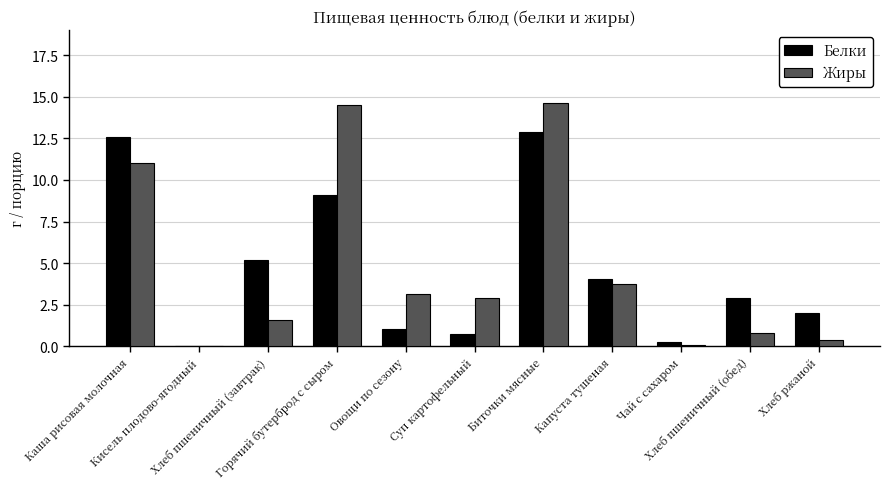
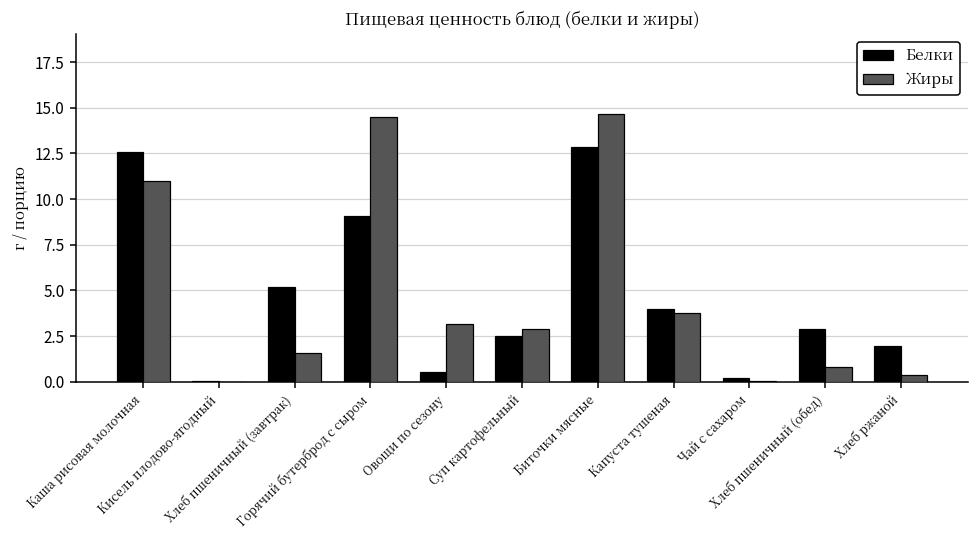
  {
    "Белки": {
      "Каша рисовая молочная": 12.6,
      "Хлеб пшеничный (завтрак)": 5.2,
      "Горячий бутерброд с сыром": 9.1,
-     "Овощи по сезону": 1.1,
-     "Суп картофельный": 0.7,
+     "Овощи по сезону": 0.5,
+     "Суп картофельный": 2.5,
      "Биточки мясные": 12.9,
      "Капуста тушеная": 4.0,
      "Чай с сахаром": 0.2,
      "Хлеб пшеничный (обед)": 2.9,
      "Хлеб ржаной": 2.0
    },
    "Жиры": {
      "Каша рисовая молочная": 11.0,
      "Кисель плодово-ягодный": 0.0,
      "Хлеб пшеничный (завтрак)": 1.6,
      "Горячий бутерброд с сыром": 14.5,
      "Овощи по сезону": 3.1,
      "Суп картофельный": 2.9,
      "Биточки мясные": 14.6,
      "Капуста тушеная": 3.7,
      "Хлеб пшеничный (обед)": 0.8,
      "Хлеб ржаной": 0.4
    }
  }
